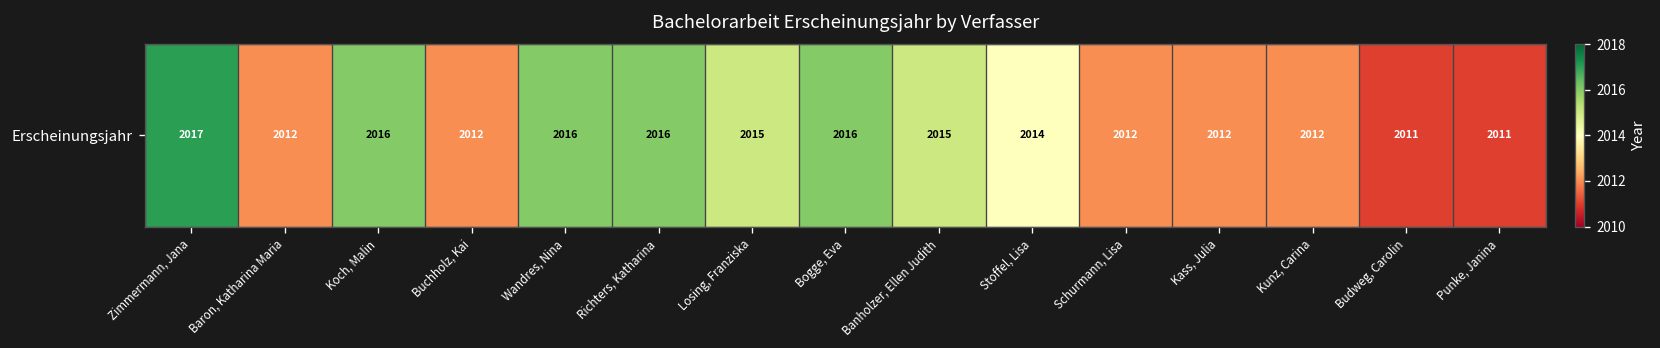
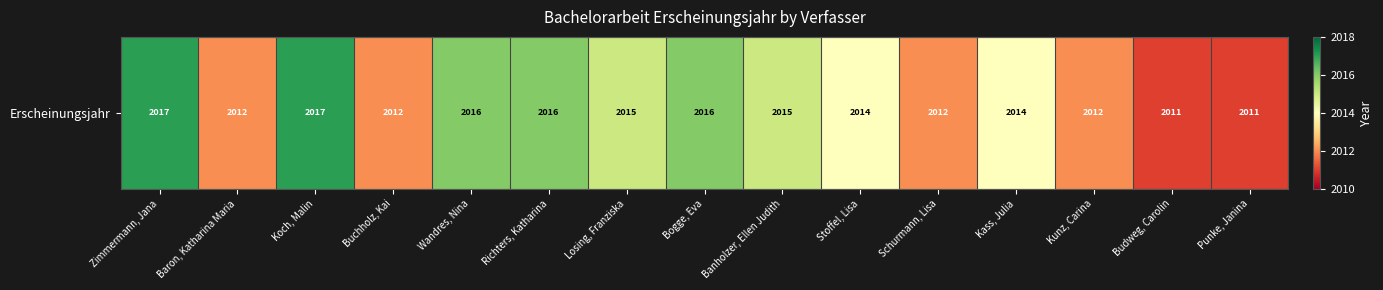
  {
    "Erscheinungsjahr": {
      "Zimmermann, Jana": 2017,
      "Baron, Katharina Maria": 2012,
-     "Koch, Malin": 2016,
+     "Koch, Malin": 2017,
      "Buchholz, Kai": 2012,
      "Wandres, Nina": 2016,
      "Richters, Katharina": 2016,
      "Losing, Franziska": 2015,
      "Bogge, Eva": 2016,
      "Banholzer, Ellen Judith": 2015,
      "Stoffel, Lisa": 2014,
      "Schurmann, Lisa": 2012,
-     "Kass, Julia": 2012,
+     "Kass, Julia": 2014,
      "Kunz, Carina": 2012,
      "Budweg, Carolin": 2011,
      "Punke, Janina": 2011
    }
  }
